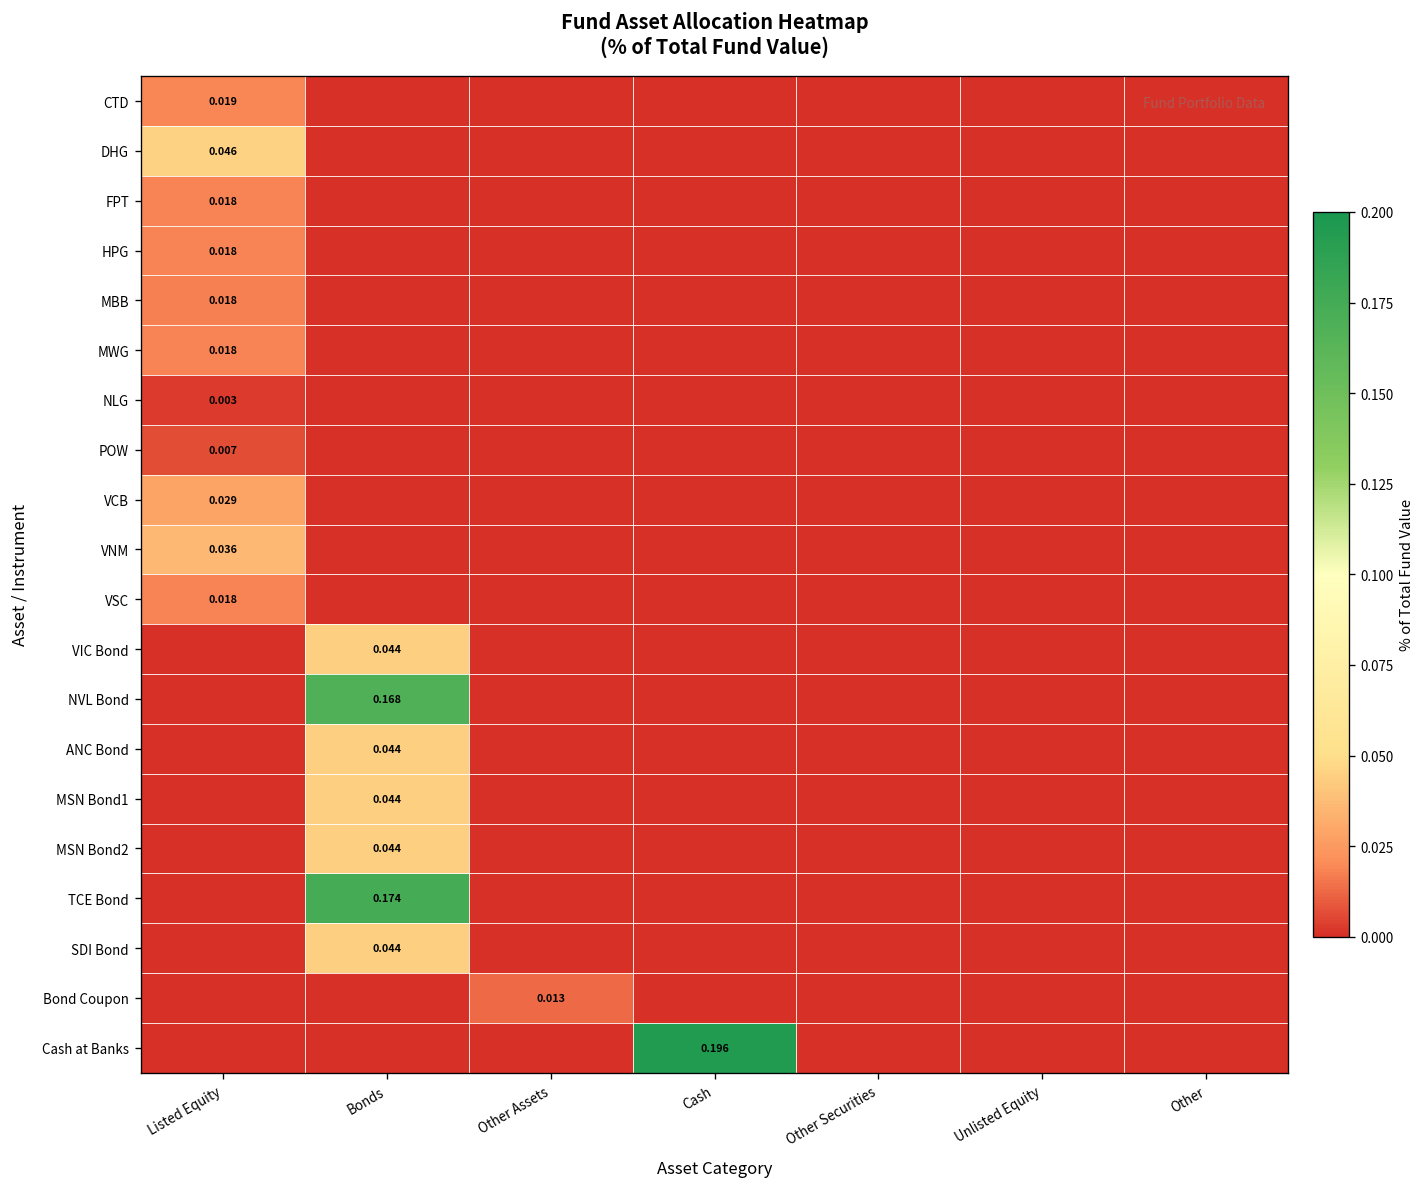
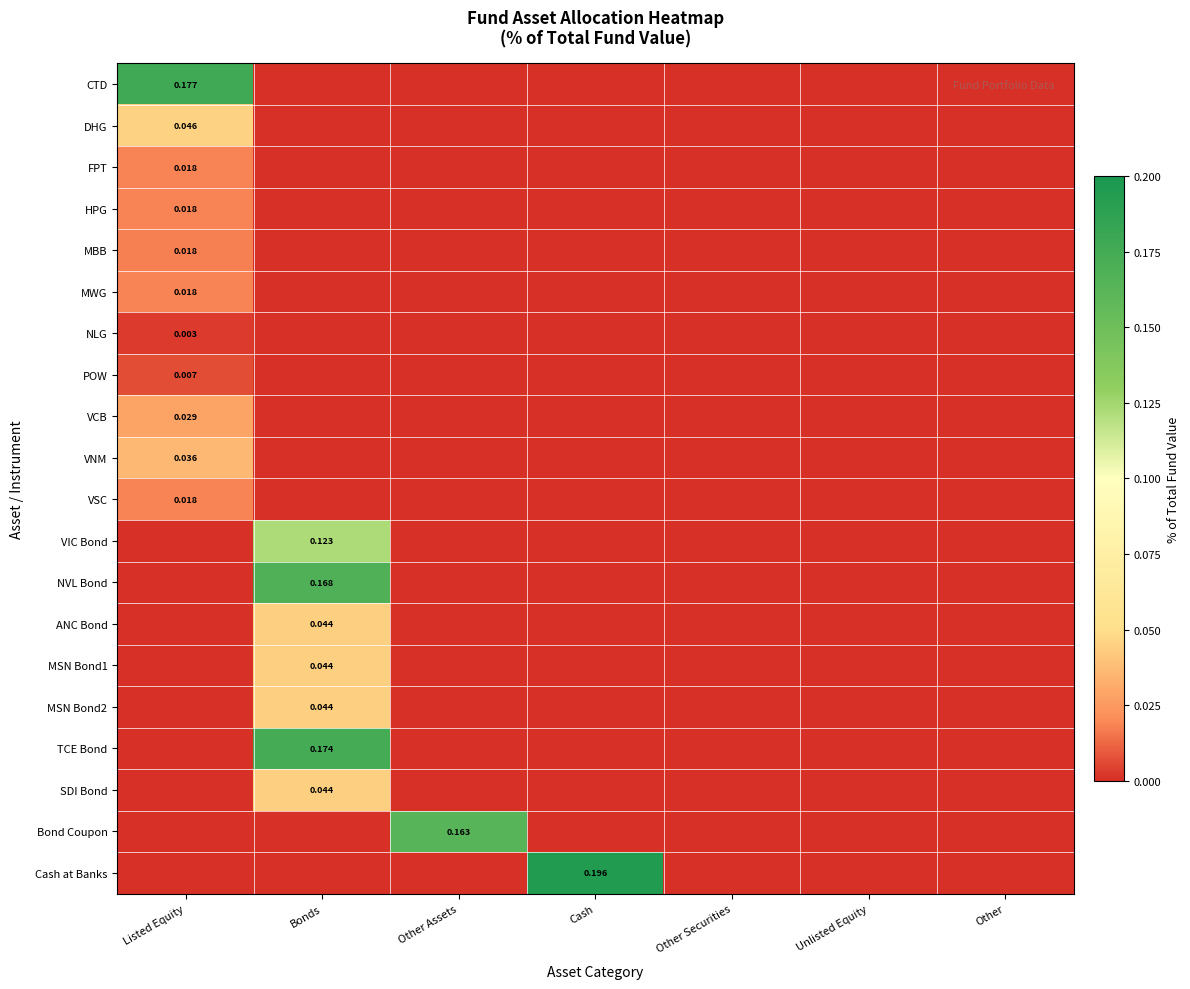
  {
    "CTD": {
-     "Listed Equity": 0.019
+     "Listed Equity": 0.177
    },
    "DHG": {
      "Listed Equity": 0.046
    },
    "FPT": {
      "Listed Equity": 0.018
    },
    "HPG": {
      "Listed Equity": 0.018
    },
    "MBB": {
      "Listed Equity": 0.018
    },
    "MWG": {
      "Listed Equity": 0.018
    },
    "NLG": {
      "Listed Equity": 0.003
    },
    "POW": {
      "Listed Equity": 0.007
    },
    "VCB": {
      "Listed Equity": 0.029
    },
    "VNM": {
      "Listed Equity": 0.036
    },
    "VSC": {
      "Listed Equity": 0.018
    },
    "VIC Bond": {
-     "Bonds": 0.044
+     "Bonds": 0.123
    },
    "NVL Bond": {
      "Bonds": 0.168
    },
    "ANC Bond": {
      "Bonds": 0.044
    },
    "MSN Bond1": {
      "Bonds": 0.044
    },
    "MSN Bond2": {
      "Bonds": 0.044
    },
    "TCE Bond": {
      "Bonds": 0.174
    },
    "SDI Bond": {
      "Bonds": 0.044
    },
    "Bond Coupon": {
-     "Other Assets": 0.013
+     "Other Assets": 0.163
    },
    "Cash at Banks": {
      "Cash": 0.196
    }
  }
